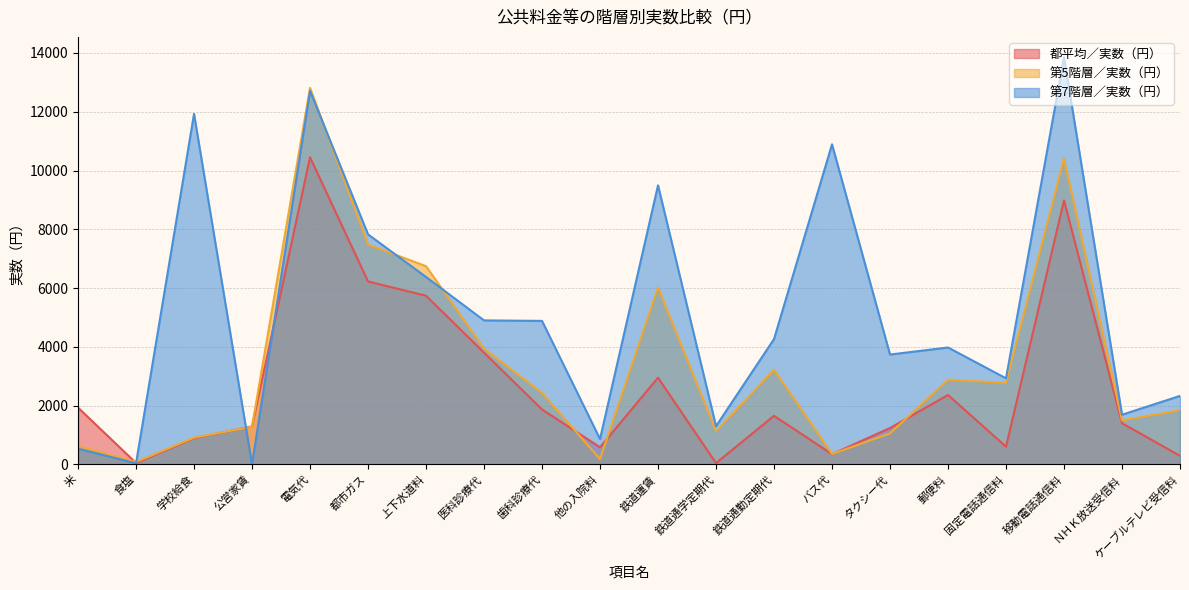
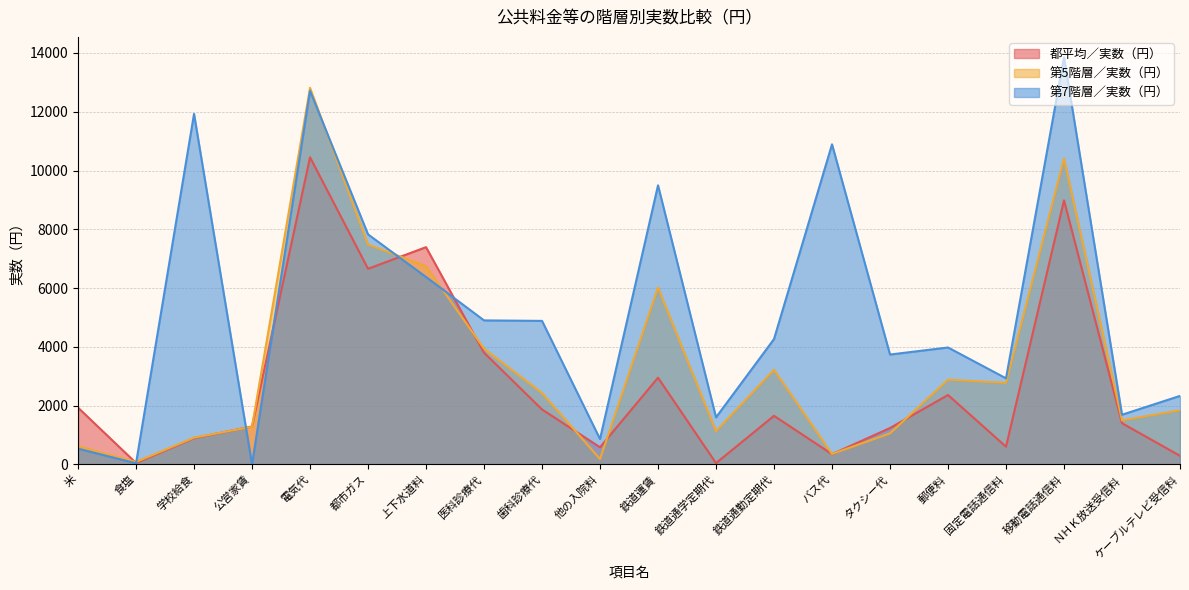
  {
    "都平均／実数（円）": {
      "米": 1900,
      "電気代": 10500,
-     "都市ガス": 6200,
-     "上下水道料": 5700,
+     "都市ガス": 6700,
+     "上下水道料": 7400,
      "医科診療代": 3800,
      "歯科診療代": 1900,
      "他の入院料": 600,
      "鉄道運賃": 3000,
      "鉄道通学定期代": 0,
      "鉄道通勤定期代": 1700,
      "タクシー代": 1200,
      "郵便料": 2400,
      "固定電話通信料": 600,
      "移動電話通信料": 9000,
      "ＮＨＫ放送受信料": 1400,
      "ケーブルテレビ受信料": 300
    },
    "第5階層／実数（円）": {
      "電気代": 12800,
      "都市ガス": 7500,
      "上下水道料": 6700,
      "医科診療代": 3900,
      "歯科診療代": 2400,
      "他の入院料": 200,
      "鉄道運賃": 6000,
      "鉄道通学定期代": 1100,
      "鉄道通勤定期代": 3200,
      "タクシー代": 1100,
      "郵便料": 2900,
      "固定電話通信料": 2800,
      "移動電話通信料": 10400,
      "ＮＨＫ放送受信料": 1500,
      "ケーブルテレビ受信料": 1800
    },
    "第7階層／実数（円）": {
      "学校給食": 11900,
      "公営家賃": 0,
      "電気代": 12700,
      "都市ガス": 7800,
      "上下水道料": 6400,
      "医科診療代": 4900,
      "歯科診療代": 4900,
      "他の入院料": 900,
      "鉄道運賃": 9500,
-     "鉄道通学定期代": 1300,
+     "鉄道通学定期代": 1600,
      "鉄道通勤定期代": 4300,
      "バス代": 10900,
      "タクシー代": 3700,
      "郵便料": 4000,
      "固定電話通信料": 2900,
      "ＮＨＫ放送受信料": 1700,
      "ケーブルテレビ受信料": 2300
    }
  }
